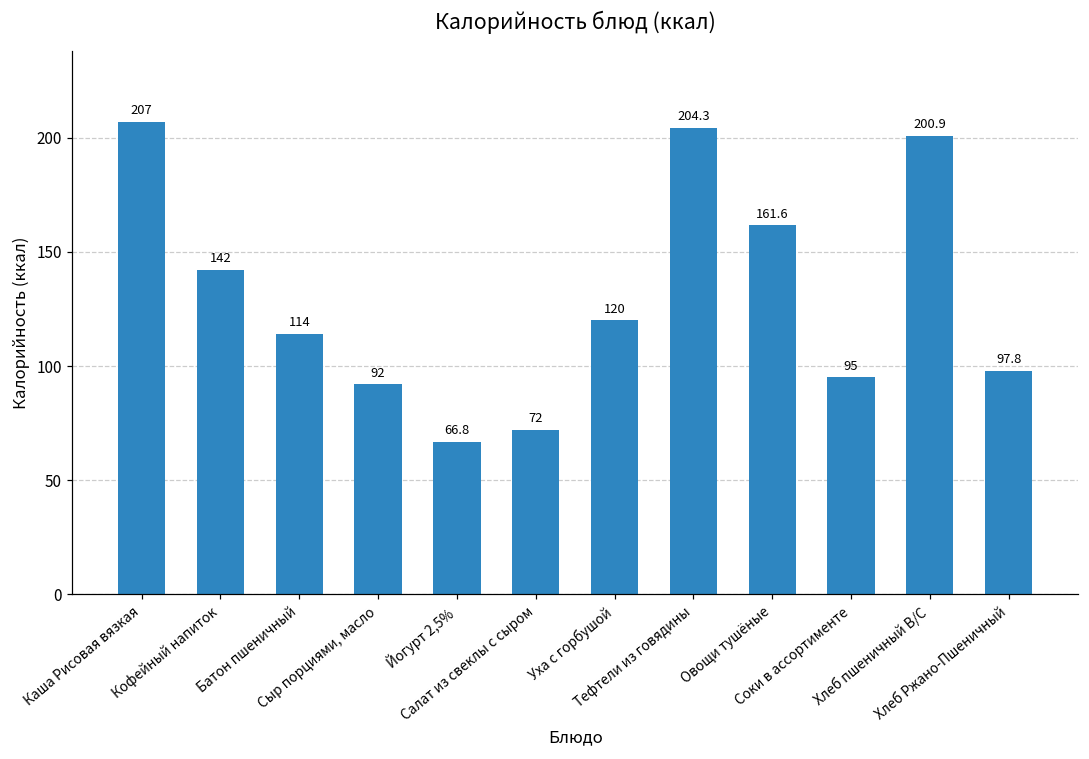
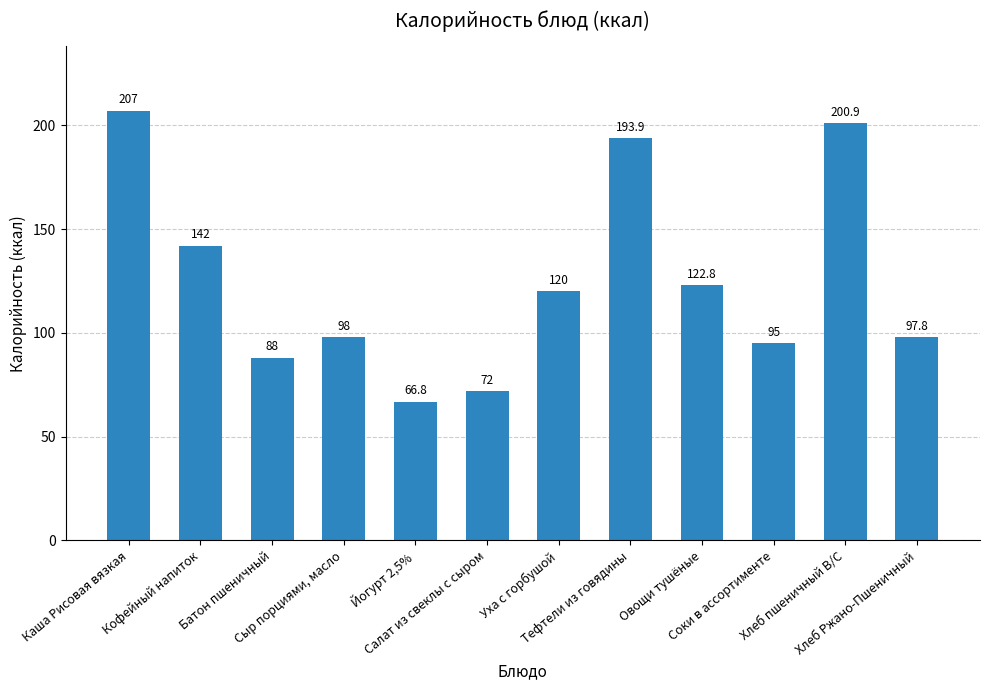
  {
    "Каша Рисовая вязкая": 207,
    "Кофейный напиток": 142,
-   "Батон пшеничный": 114,
-   "Сыр порциями, масло": 92,
+   "Батон пшеничный": 88,
+   "Сыр порциями, масло": 98,
    "Йогурт 2,5%": 66.8,
    "Салат из свеклы с сыром": 72,
    "Уха с горбушой": 120,
-   "Тефтели из говядины": 204.3,
-   "Овощи тушёные": 161.6,
+   "Тефтели из говядины": 193.9,
+   "Овощи тушёные": 122.8,
    "Соки в ассортименте": 95,
    "Хлеб пшеничный В/С": 200.9,
    "Хлеб Ржано-Пшеничный": 97.8
  }
